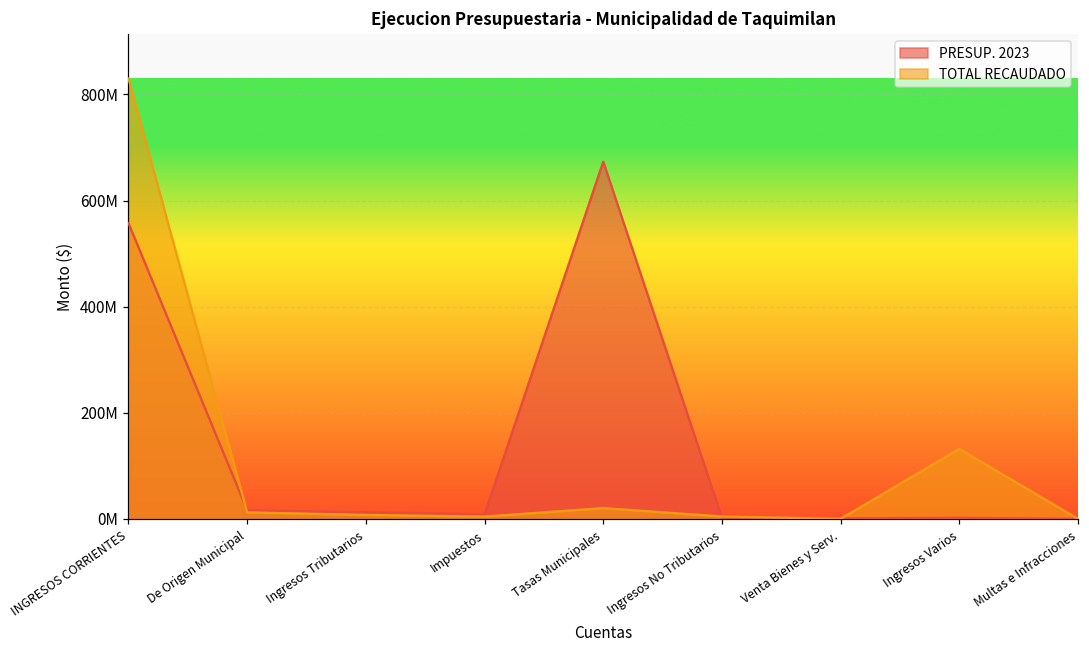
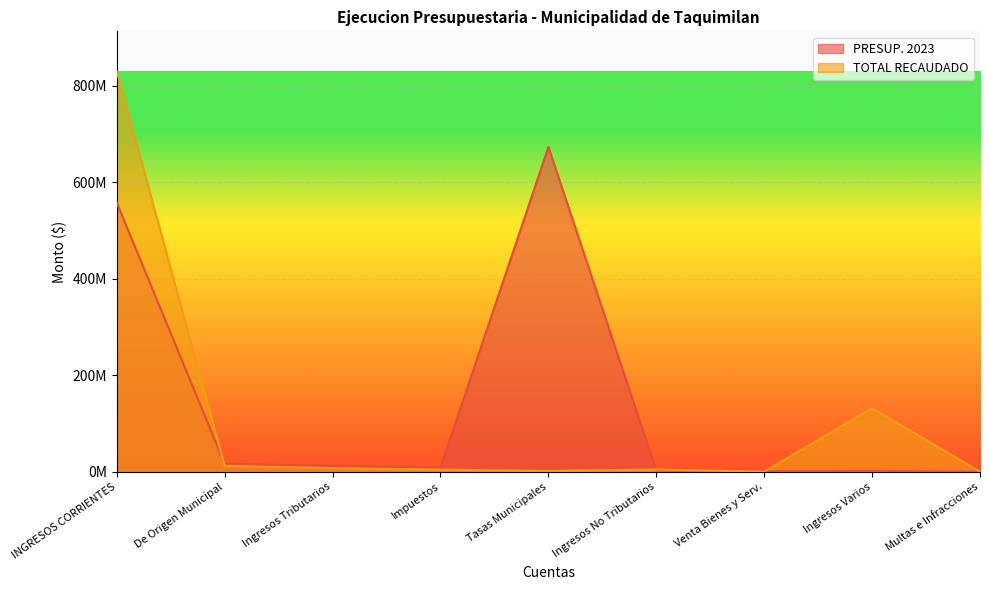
  {
    "PRESUP. 2023": {
      "INGRESOS CORRIENTES": 560000000,
      "Tasas Municipales": 670000000,
      "Ingresos Varios": 0
    },
    "TOTAL RECAUDADO": {
      "INGRESOS CORRIENTES": 830000000,
-     "Tasas Municipales": 20000000,
+     "Tasas Municipales": 0,
      "Ingresos Varios": 130000000
    }
  }
